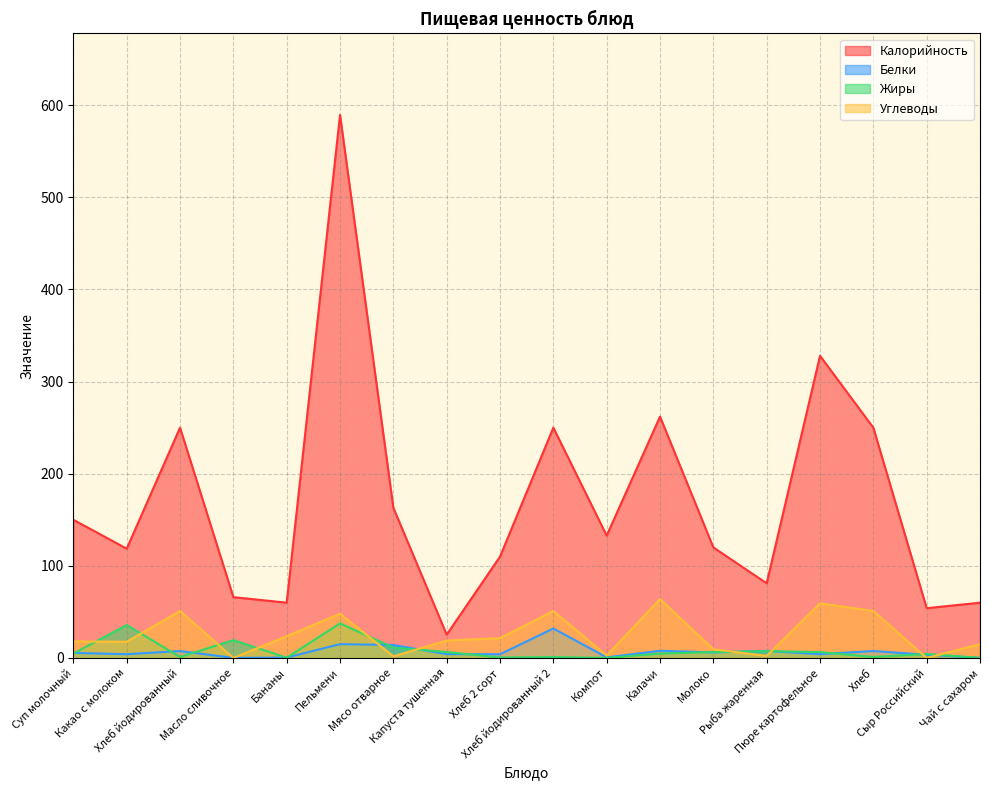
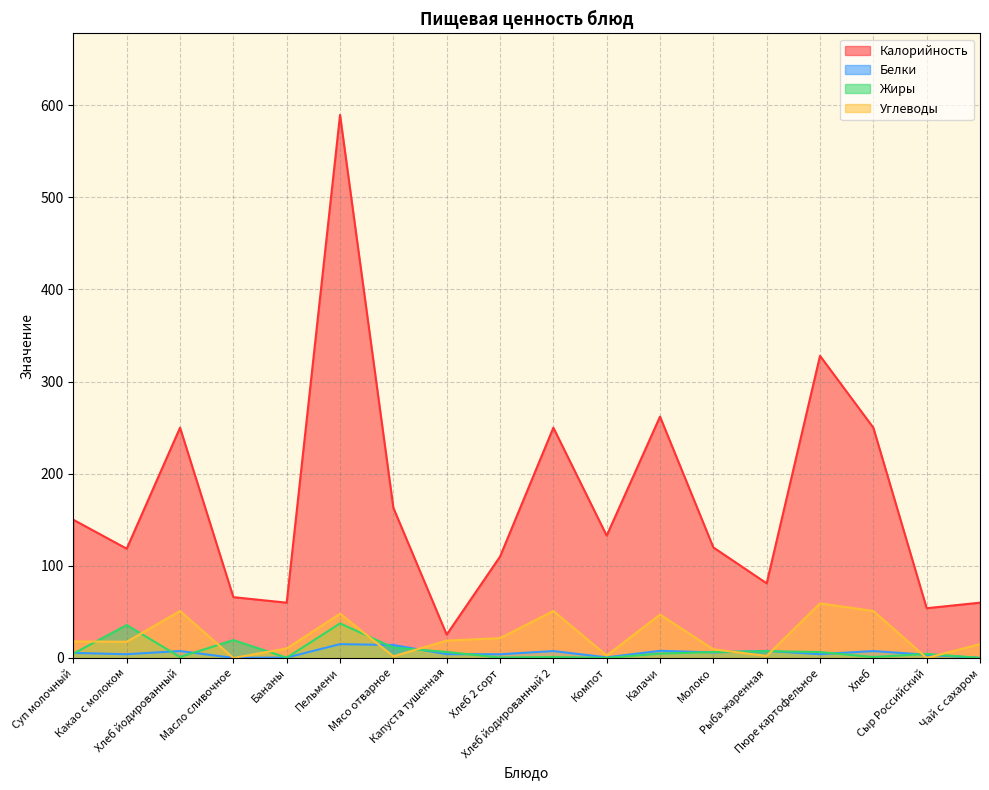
  {
    "Калорийность": {
      "Суп молочный": 150,
      "Какао с молоком": 120,
      "Хлеб йодированный": 250,
      "Масло сливочное": 70,
      "Бананы": 60,
      "Пельмени": 590,
      "Мясо отварное": 160,
      "Капуста тушенная": 30,
      "Хлеб 2 сорт": 110,
      "Хлеб йодированный 2": 250,
      "Компот": 130,
      "Калачи": 260,
      "Молоко": 120,
      "Рыба жаренная": 80,
      "Пюре картофельное": 330,
      "Хлеб": 250,
      "Сыр Российский": 50,
      "Чай с сахаром": 60
    },
    "Белки": {
      "Какао с молоком": 0,
      "Хлеб йодированный": 10,
      "Пельмени": 20,
      "Мясо отварное": 10,
      "Хлеб 2 сорт": 0,
-     "Хлеб йодированный 2": 30,
+     "Хлеб йодированный 2": 10,
      "Калачи": 10,
      "Хлеб": 10
    },
    "Жиры": {
      "Какао с молоком": 40,
      "Хлеб йодированный": 0,
      "Масло сливочное": 20,
      "Пельмени": 40,
      "Мясо отварное": 10,
      "Хлеб 2 сорт": 0,
      "Хлеб йодированный 2": 0,
      "Калачи": 0,
      "Хлеб": 0
    },
    "Углеводы": {
      "Суп молочный": 20,
      "Какао с молоком": 20,
      "Хлеб йодированный": 50,
-     "Бананы": 20,
+     "Бананы": 10,
      "Пельмени": 50,
      "Мясо отварное": 0,
      "Капуста тушенная": 20,
      "Хлеб 2 сорт": 20,
      "Хлеб йодированный 2": 50,
-     "Калачи": 60,
+     "Калачи": 50,
      "Молоко": 10,
      "Рыба жаренная": 0,
      "Пюре картофельное": 60,
      "Хлеб": 50,
      "Сыр Российский": 0,
      "Чай с сахаром": 20
    }
  }
